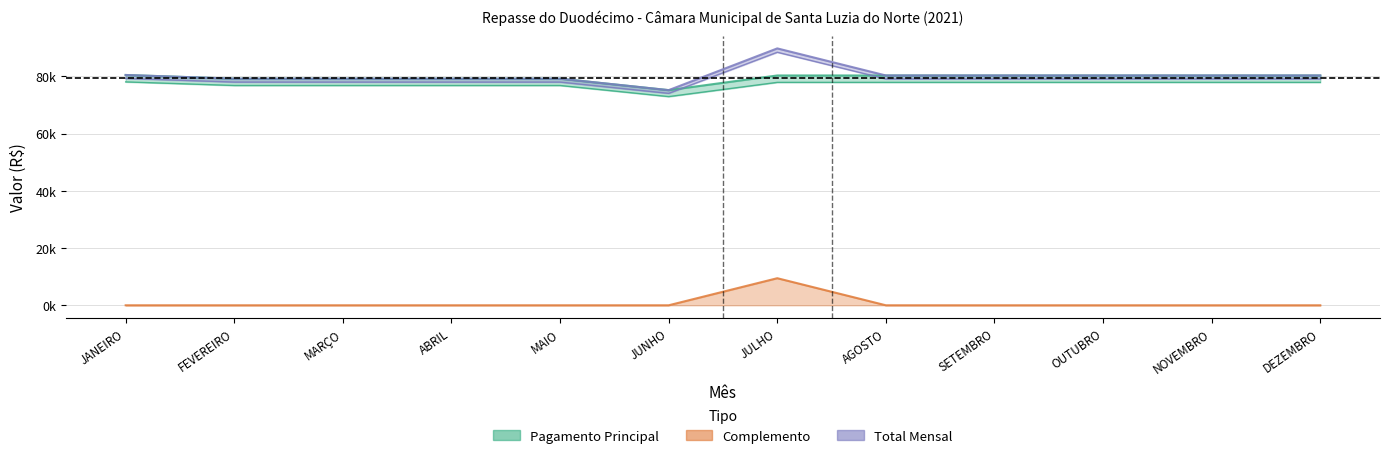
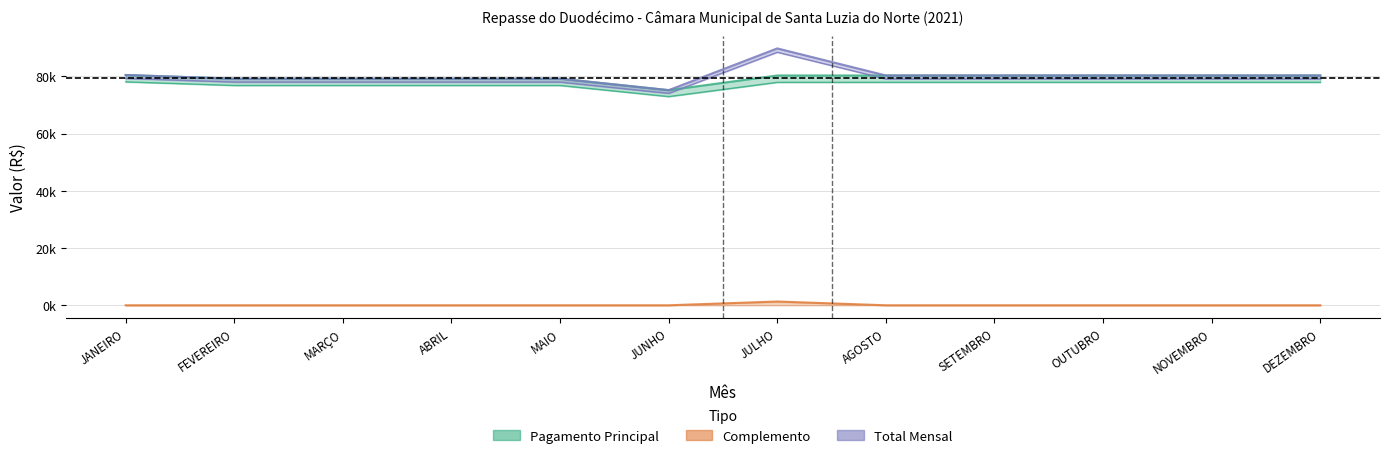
  {
    "Complemento": {
      "JANEIRO": 0,
      "FEVEREIRO": 0,
      "MARÇO": 0,
      "ABRIL": 0,
      "MAIO": 0,
      "JUNHO": 0,
-     "JULHO": 9000,
+     "JULHO": 1000,
      "AGOSTO": 0,
      "SETEMBRO": 0,
      "OUTUBRO": 0,
      "NOVEMBRO": 0,
      "DEZEMBRO": 0
    }
  }
